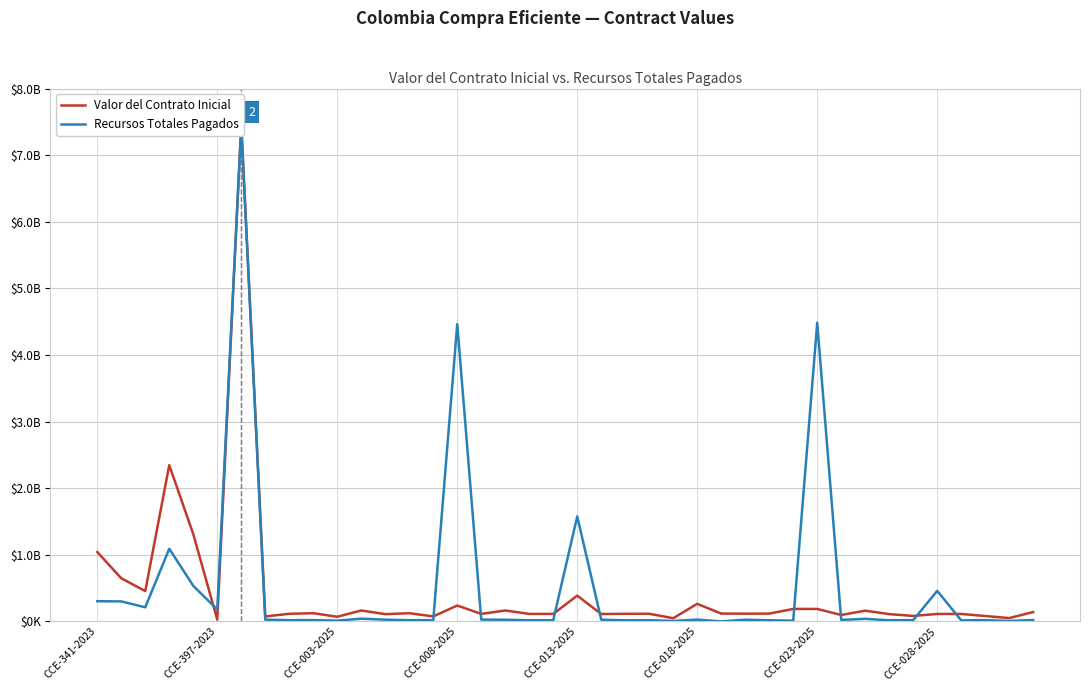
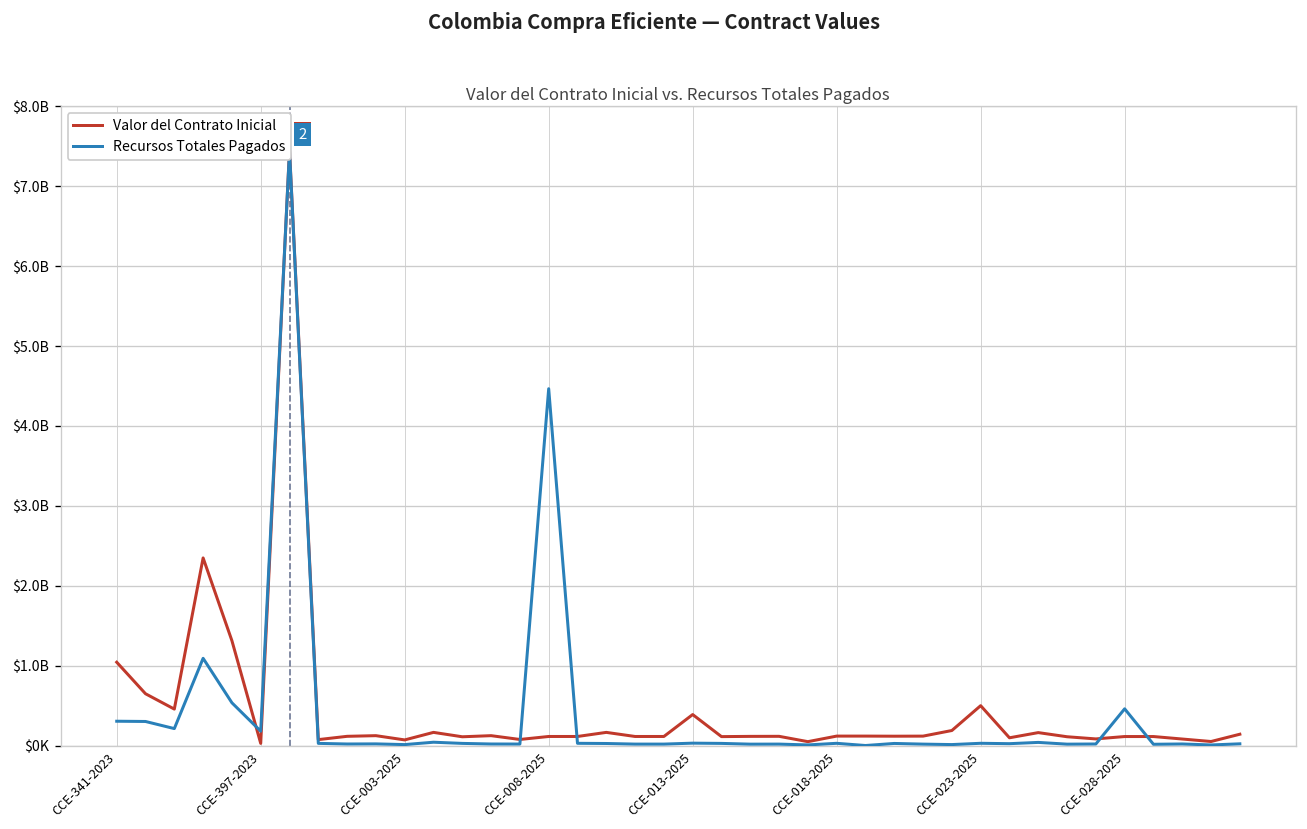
  {
    "Valor del Contrato Inicial": {
      "CCE-341-2023": "$1000000000",
      "CCE-397-2023": "$0",
      "CCE-003-2025": "$100000000",
-     "CCE-008-2025": "$200000000",
+     "CCE-008-2025": "$100000000",
      "CCE-013-2025": "$400000000",
-     "CCE-018-2025": "$300000000",
-     "CCE-023-2025": "$200000000",
+     "CCE-018-2025": "$100000000",
+     "CCE-023-2025": "$500000000",
      "CCE-028-2025": "$100000000"
    },
    "Recursos Totales Pagados": {
      "CCE-341-2023": "$300000000",
      "CCE-397-2023": "$200000000",
      "CCE-003-2025": "$0",
      "CCE-008-2025": "$4500000000",
-     "CCE-013-2025": "$1600000000",
+     "CCE-013-2025": "$0",
      "CCE-018-2025": "$0",
-     "CCE-023-2025": "$4500000000",
+     "CCE-023-2025": "$0",
      "CCE-028-2025": "$500000000"
    }
  }
